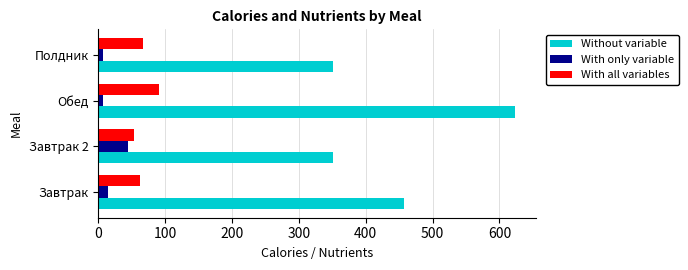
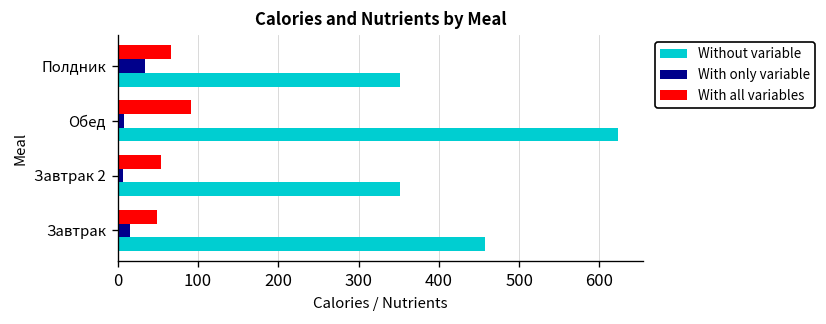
  {
    "Without variable": {
      "Полдник": 350,
      "Обед": 620,
      "Завтрак 2": 350,
      "Завтрак": 460
    },
    "With only variable": {
-     "Полдник": 10,
+     "Полдник": 30,
      "Обед": 10,
-     "Завтрак 2": 40,
+     "Завтрак 2": 10,
      "Завтрак": 10
    },
    "With all variables": {
      "Полдник": 70,
      "Обед": 90,
      "Завтрак 2": 50,
-     "Завтрак": 60
+     "Завтрак": 50
    }
  }
